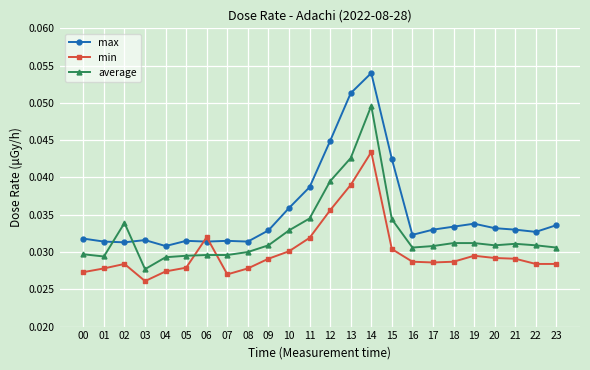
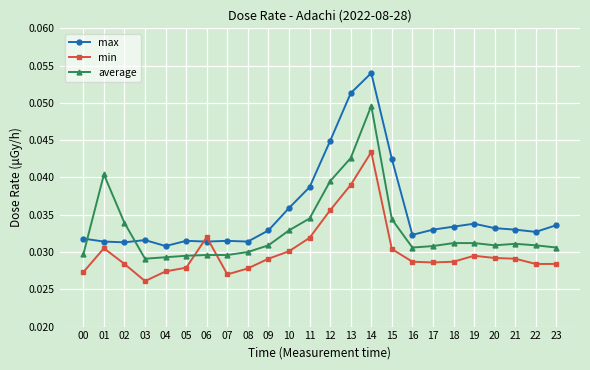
  {
    "max": {
      "00": 0.032,
      "01": 0.031,
      "02": 0.031,
      "03": 0.032,
      "04": 0.031,
      "05": 0.032,
      "06": 0.031,
      "07": 0.032,
      "08": 0.031,
      "09": 0.033,
      "10": 0.036,
      "11": 0.039,
      "12": 0.045,
      "13": 0.051,
      "14": 0.054,
      "15": 0.043,
      "16": 0.032,
      "17": 0.033,
      "18": 0.033,
      "19": 0.034,
      "20": 0.033,
      "21": 0.033,
      "22": 0.033,
      "23": 0.034
    },
    "min": {
      "00": 0.027,
-     "01": 0.028,
+     "01": 0.031,
      "02": 0.028,
      "03": 0.026,
      "04": 0.027,
      "05": 0.028,
      "06": 0.032,
      "07": 0.027,
      "08": 0.028,
      "09": 0.029,
      "10": 0.030,
      "11": 0.032,
      "12": 0.036,
      "13": 0.039,
      "14": 0.043,
      "15": 0.030,
      "16": 0.029,
      "17": 0.029,
      "18": 0.029,
      "19": 0.030,
      "20": 0.029,
      "21": 0.029,
      "22": 0.028,
      "23": 0.028
    },
    "average": {
      "00": 0.030,
-     "01": 0.029,
+     "01": 0.040,
      "02": 0.034,
-     "03": 0.028,
+     "03": 0.029,
      "04": 0.029,
      "05": 0.030,
      "06": 0.030,
      "07": 0.030,
      "08": 0.030,
      "09": 0.031,
      "10": 0.033,
      "11": 0.035,
      "12": 0.040,
      "13": 0.043,
      "14": 0.050,
      "15": 0.034,
      "16": 0.031,
      "17": 0.031,
      "18": 0.031,
      "19": 0.031,
      "20": 0.031,
      "21": 0.031,
      "22": 0.031,
      "23": 0.031
    }
  }
